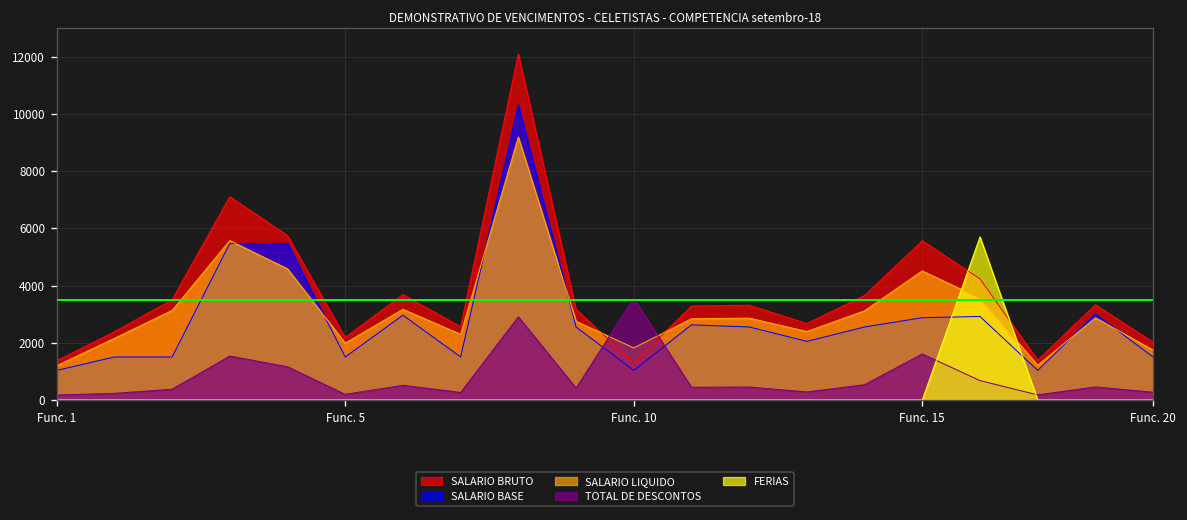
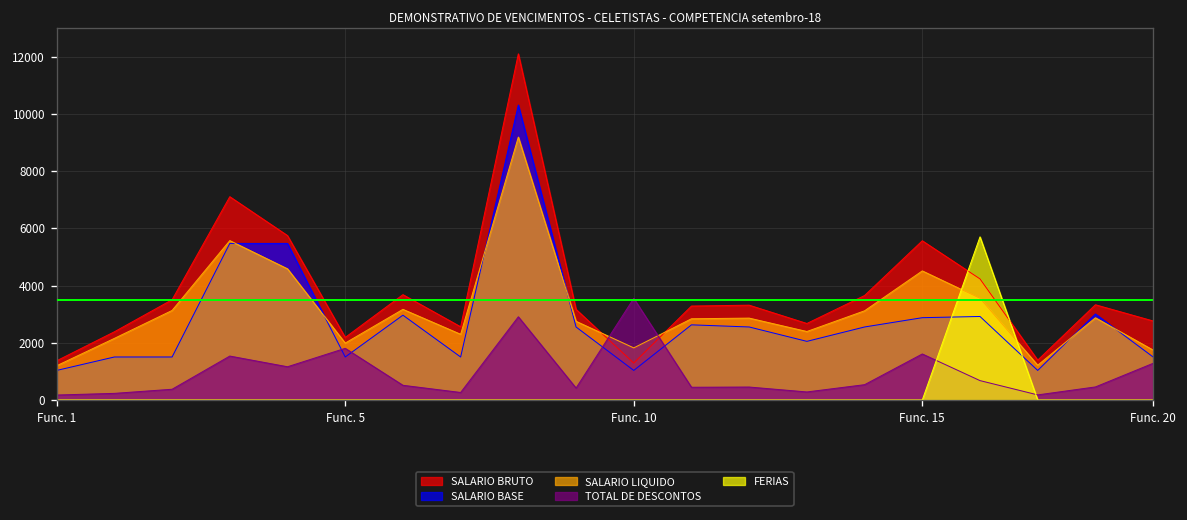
  {
    "SALARIO BRUTO": {
      "Func. 1": 1400,
      "Func. 5": 2200,
      "Func. 10": 1300,
      "Func. 15": 5600,
-     "Func. 20": 2000
+     "Func. 20": 2800
    },
    "SALARIO BASE": {
      "Func. 1": 1000,
      "Func. 5": 1500,
      "Func. 10": 1000,
      "Func. 15": 2900,
      "Func. 20": 1500
    },
    "SALARIO LIQUIDO": {
      "Func. 1": 1200,
      "Func. 5": 2000,
      "Func. 10": 1800,
      "Func. 15": 4500,
      "Func. 20": 1700
    },
    "TOTAL DE DESCONTOS": {
      "Func. 1": 200,
-     "Func. 5": 200,
+     "Func. 5": 1800,
      "Func. 10": 3600,
      "Func. 15": 1600,
-     "Func. 20": 300
+     "Func. 20": 1300
    },
    "FERIAS": {
      "Func. 1": 0,
      "Func. 5": 0,
      "Func. 10": 0,
      "Func. 15": 0,
      "Func. 20": 0
    }
  }
